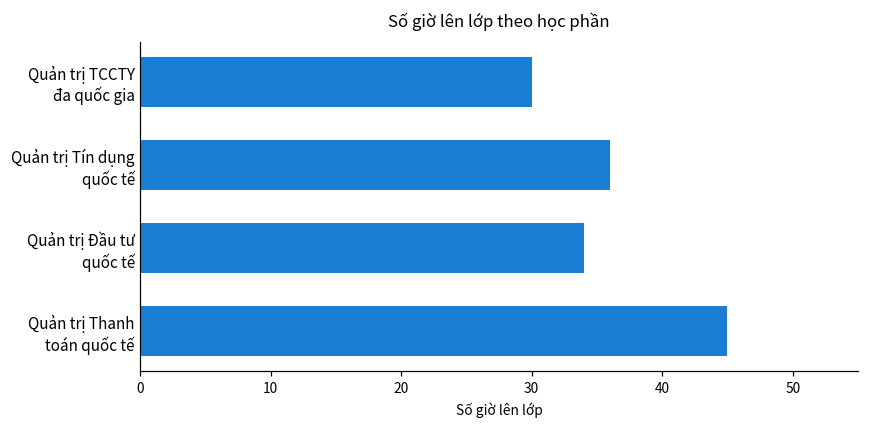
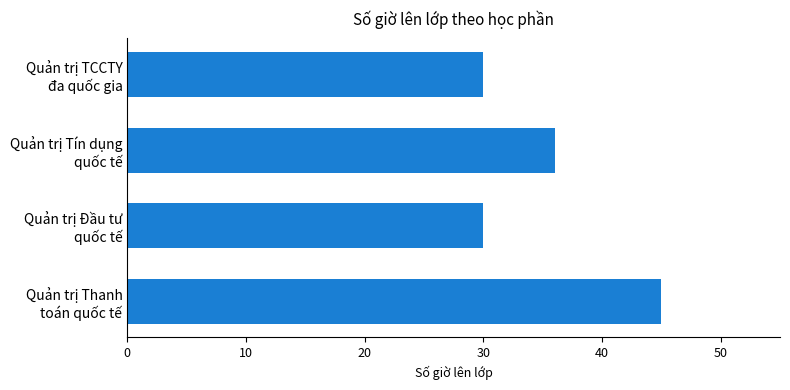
  {
    "Quản trị TCCTY đa quốc gia": 30,
    "Quản trị Tín dụng quốc tế": 36,
-   "Quản trị Đầu tư quốc tế": 34,
+   "Quản trị Đầu tư quốc tế": 30,
    "Quản trị Thanh toán quốc tế": 45
  }
